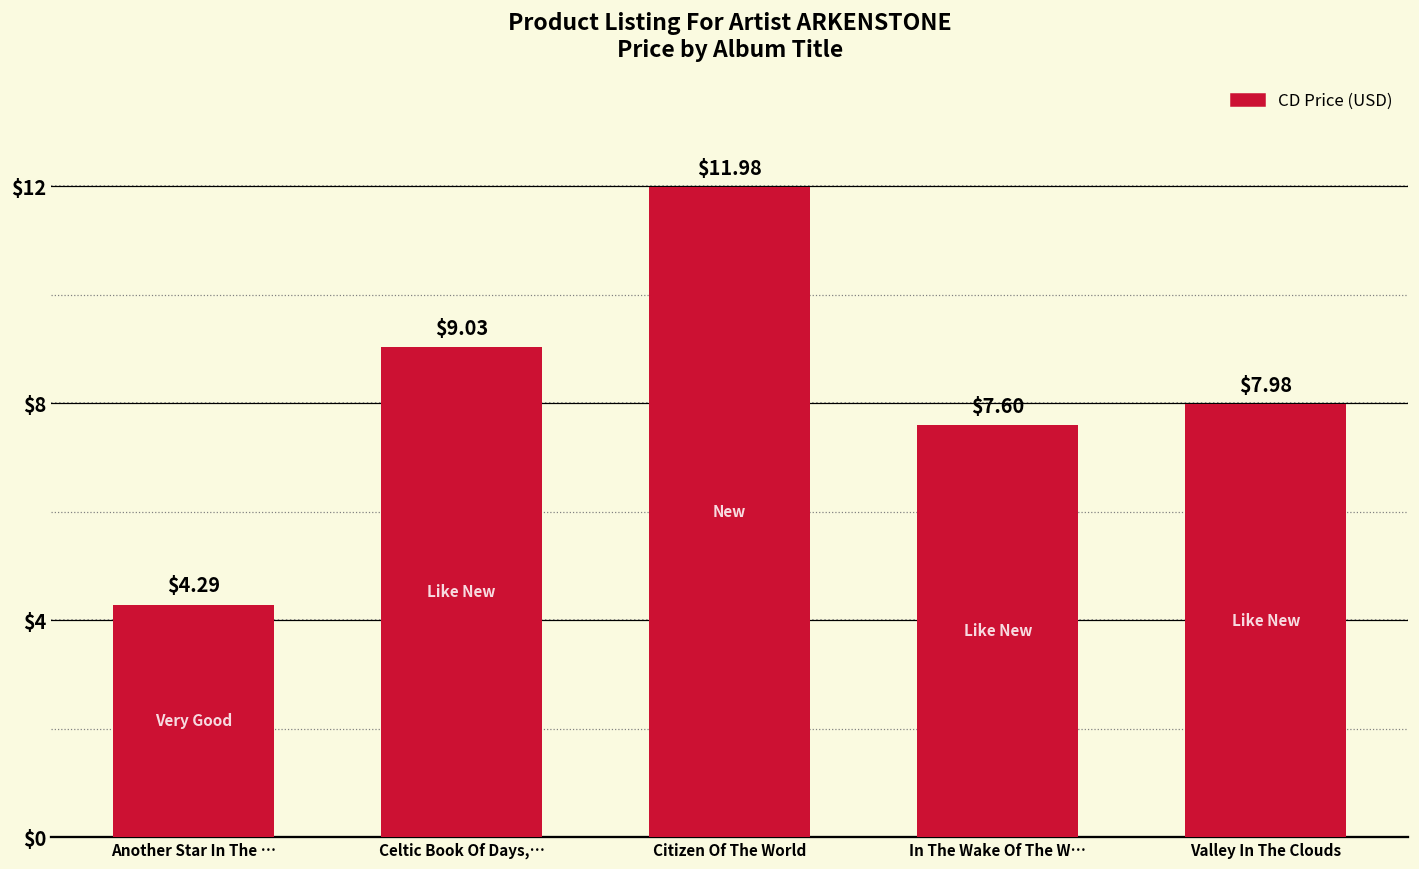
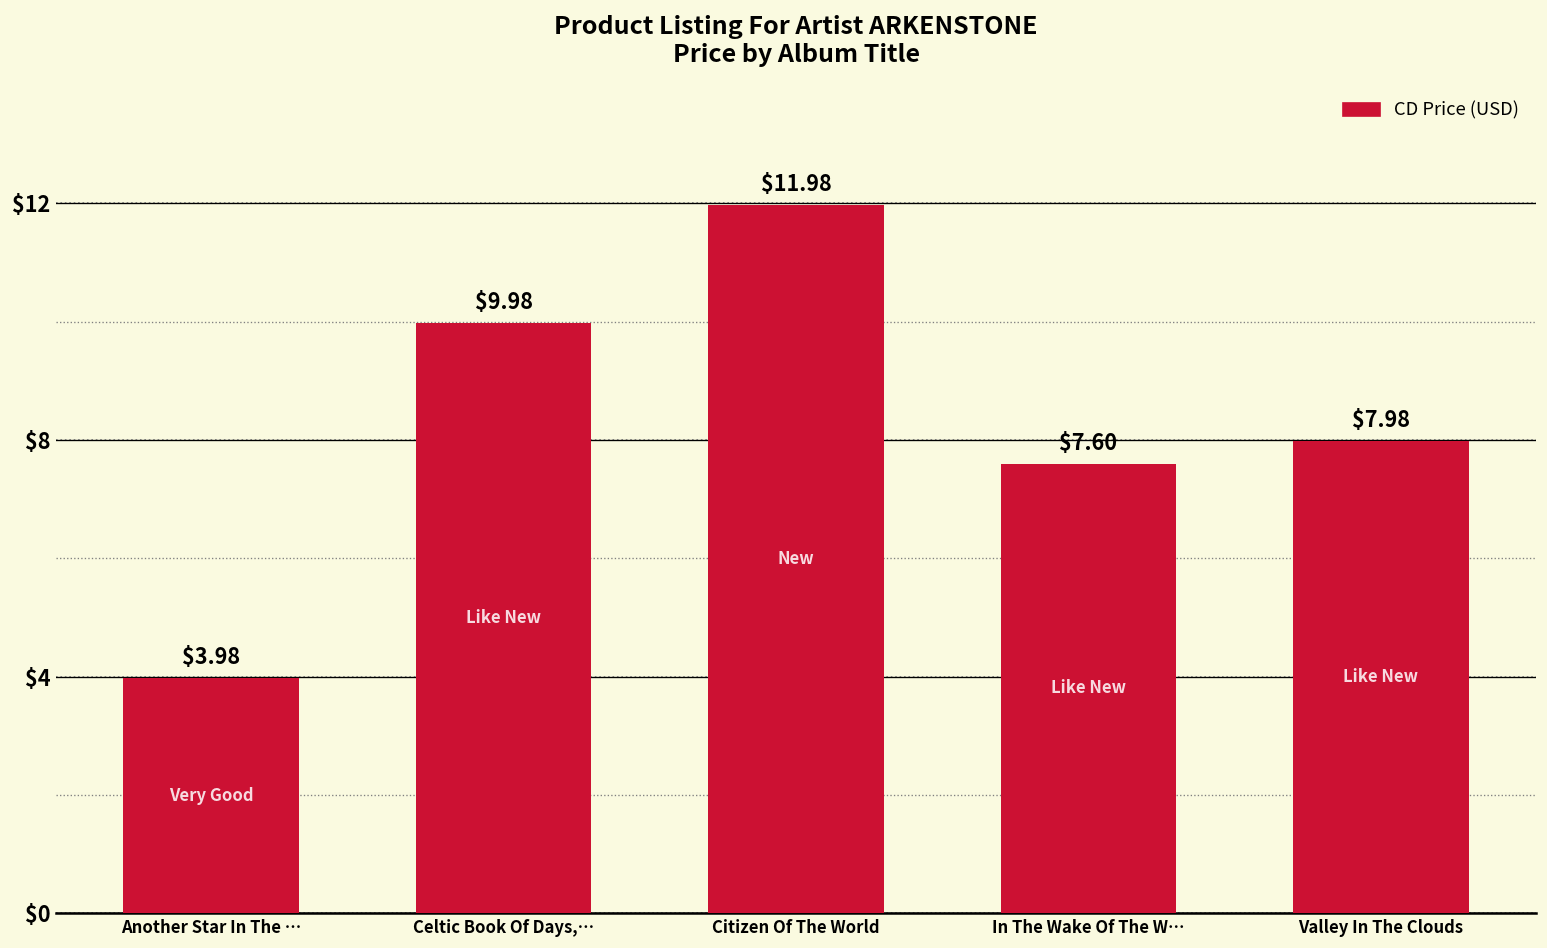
  {
-   "Another Star In The …": "$4.29",
-   "Celtic Book Of Days,…": "$9.03",
+   "Another Star In The …": "$3.98",
+   "Celtic Book Of Days,…": "$9.98",
    "Citizen Of The World": "$11.98",
    "In The Wake Of The W…": "$7.60",
    "Valley In The Clouds": "$7.98"
  }
